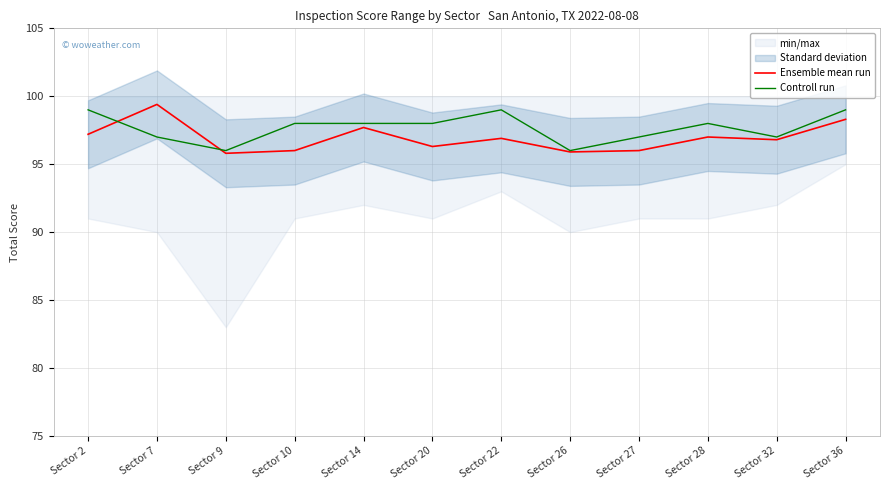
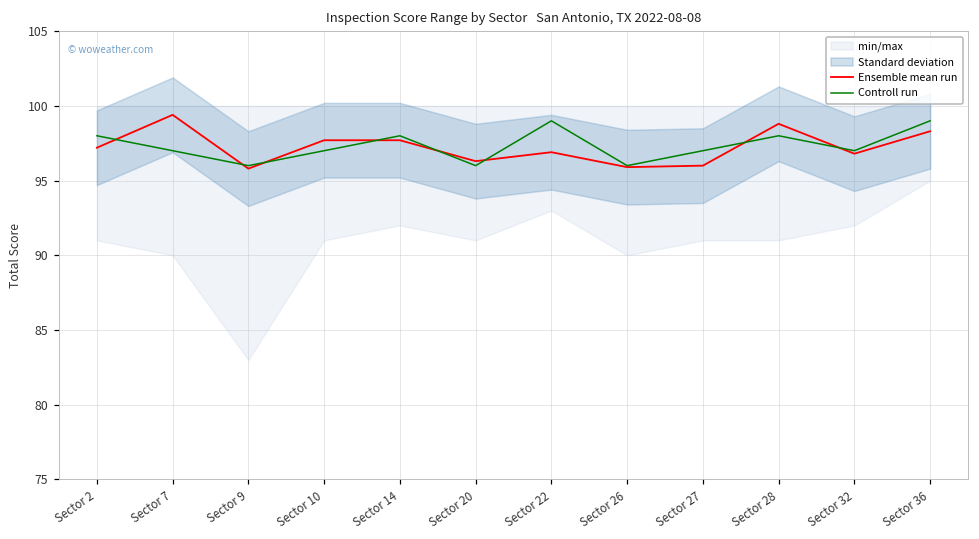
  {
    "Ensemble mean run": {
      "Sector 2": 97.2,
      "Sector 7": 99.4,
      "Sector 9": 95.8,
-     "Sector 10": 96.0,
+     "Sector 10": 97.7,
      "Sector 14": 97.7,
      "Sector 20": 96.3,
      "Sector 22": 96.9,
      "Sector 27": 96.0,
-     "Sector 28": 97.0,
+     "Sector 28": 98.8,
      "Sector 32": 96.8,
      "Sector 36": 98.3
    },
    "Controll run": {
-     "Sector 2": 99,
+     "Sector 2": 98,
      "Sector 7": 97,
      "Sector 9": 96,
-     "Sector 10": 98,
+     "Sector 10": 97,
      "Sector 14": 98,
-     "Sector 20": 98,
+     "Sector 20": 96,
      "Sector 22": 99,
      "Sector 27": 97,
      "Sector 28": 98,
      "Sector 32": 97,
      "Sector 36": 99
    }
  }
